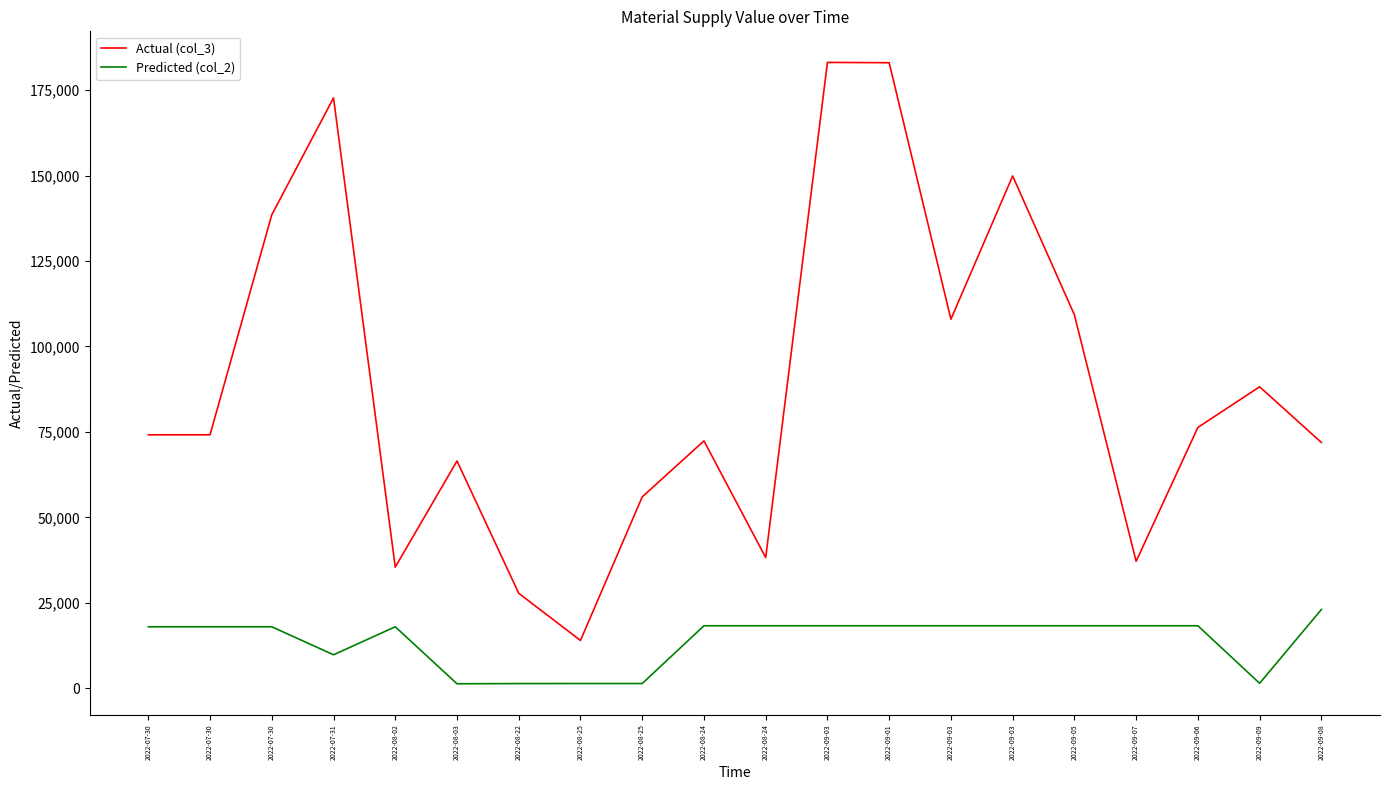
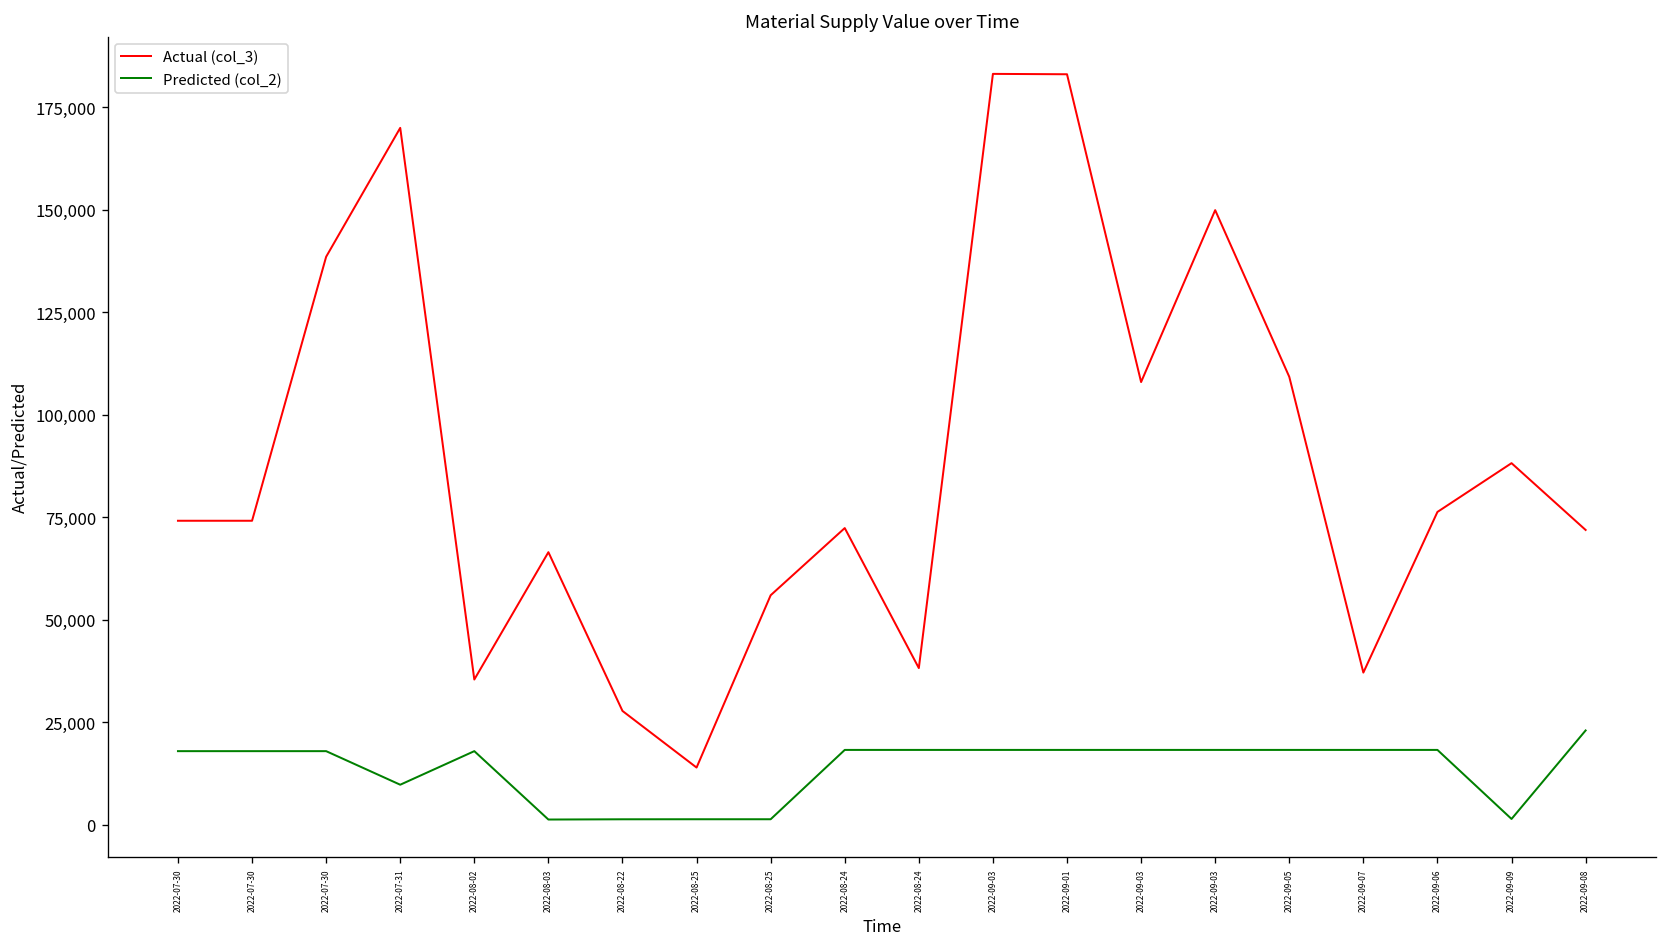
  {
    "Actual (col_3)": {
-     "2022-07-31": "173,000",
+     "2022-07-31": "170,000",
      "2022-08-02": "35,000",
      "2022-08-03": "67,000",
      "2022-08-22": "28,000",
      "2022-09-01": "183,000",
      "2022-09-05": "109,000",
      "2022-09-07": "37,000",
      "2022-09-06": "76,000",
      "2022-09-09": "88,000",
      "2022-09-08": "72,000"
    },
    "Predicted (col_2)": {
      "2022-07-31": "10,000",
      "2022-08-02": "18,000",
      "2022-08-03": "1,000",
      "2022-08-22": "1,000",
      "2022-09-01": "18,000",
      "2022-09-05": "18,000",
      "2022-09-07": "18,000",
      "2022-09-06": "18,000",
      "2022-09-09": "1,000",
      "2022-09-08": "23,000"
    }
  }
